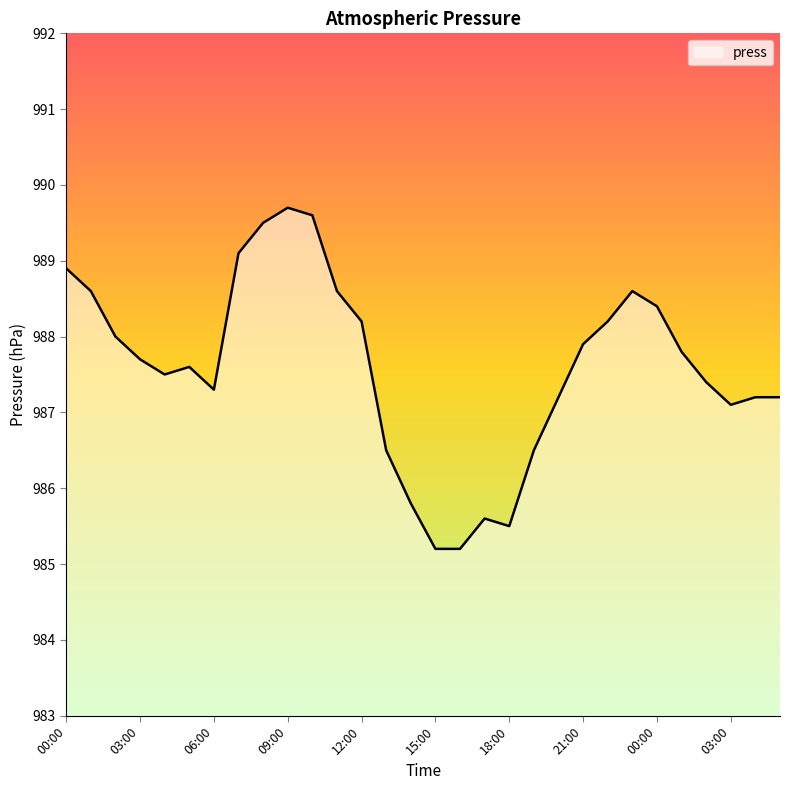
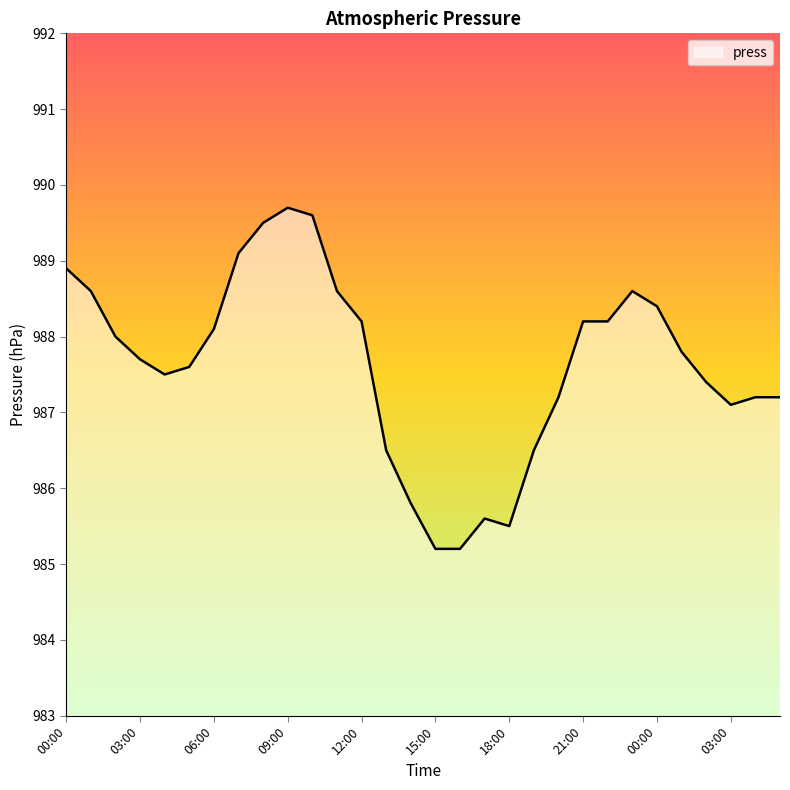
  {
-   "06:00": 987.3,
+   "06:00": 988.1,
    "09:00": 989.7,
    "12:00": 988.2,
    "15:00": 985.2,
    "18:00": 985.5,
-   "21:00": 987.9
+   "21:00": 988.2
  }
